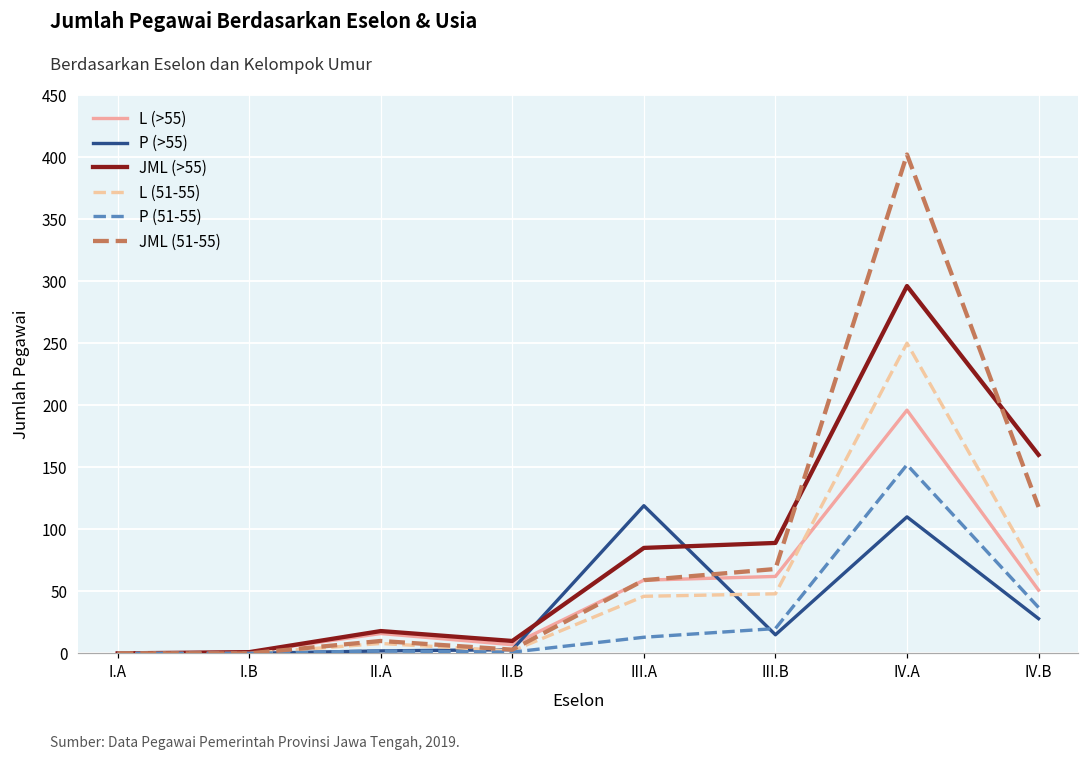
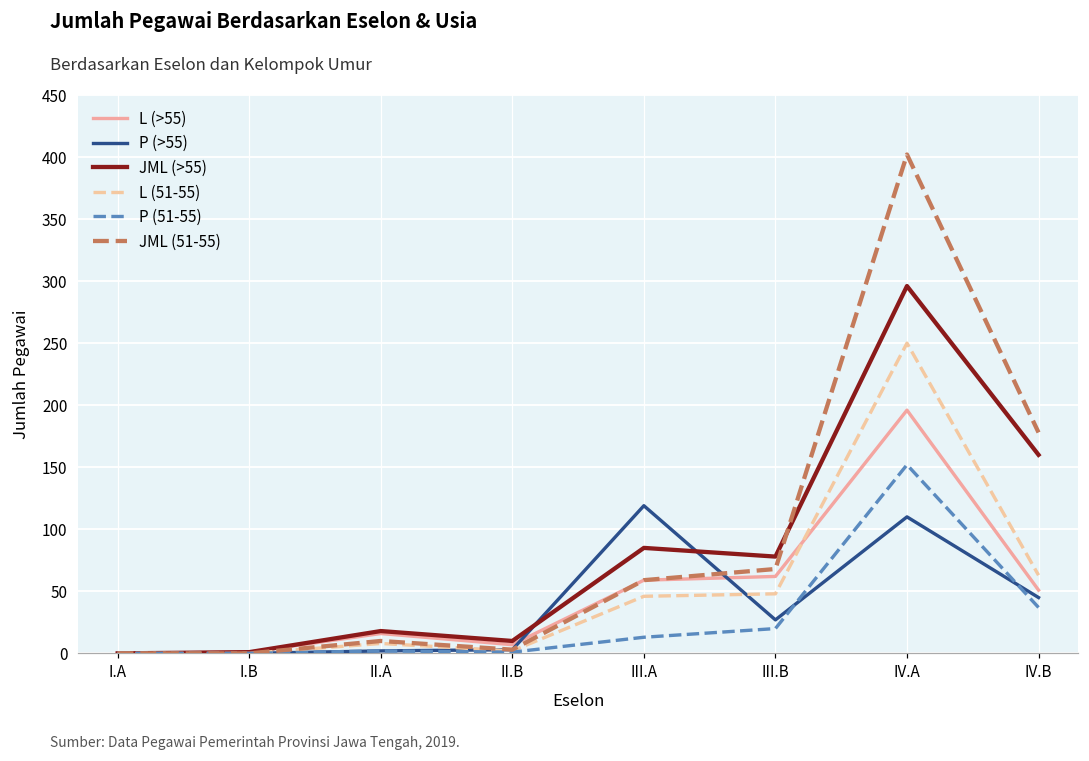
  {
    "P (>55)": {
      "III.A": 119,
-     "III.B": 15,
+     "III.B": 27,
      "IV.A": 110,
-     "IV.B": 28
+     "IV.B": 45
    },
    "JML (>55)": {
      "II.B": 10,
      "III.A": 85,
-     "III.B": 89,
+     "III.B": 78,
      "IV.A": 296,
      "IV.B": 160
    },
    "P (51-55)": {
      "III.A": 13,
      "III.B": 20,
      "IV.A": 152,
      "IV.B": 37
    },
    "JML (51-55)": {
      "III.B": 68,
      "IV.A": 402,
-     "IV.B": 118
+     "IV.B": 178
    }
  }
